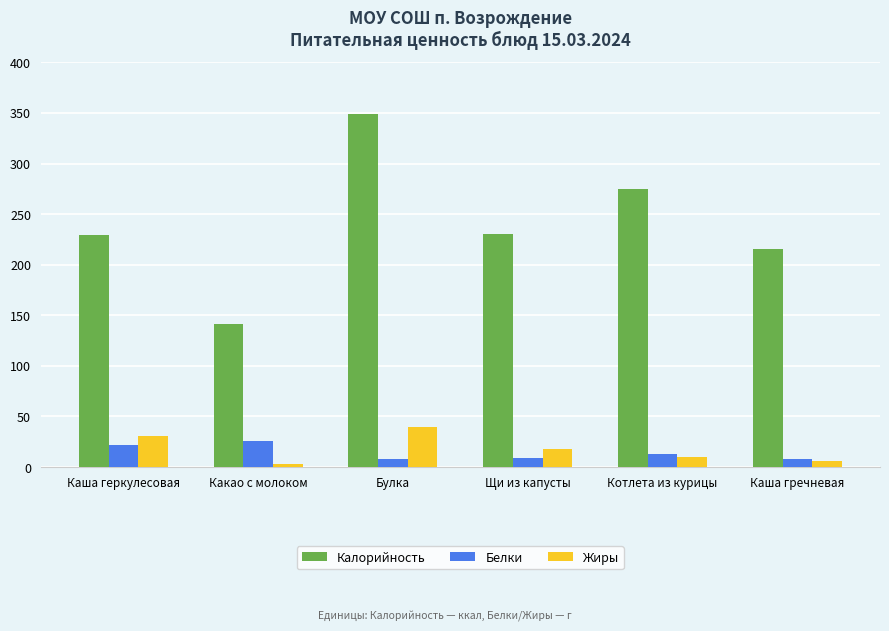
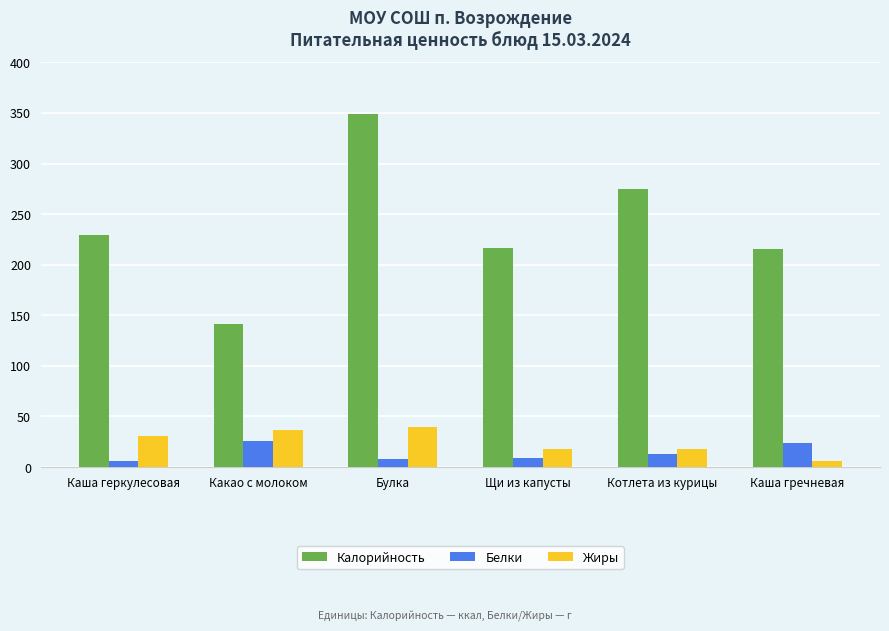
  {
    "Калорийность": {
      "Каша геркулесовая": 229,
      "Какао с молоком": 141,
      "Булка": 349,
-     "Щи из капусты": 231,
+     "Щи из капусты": 217,
      "Котлета из курицы": 275,
      "Каша гречневая": 215
    },
    "Белки": {
-     "Каша геркулесовая": 22,
+     "Каша геркулесовая": 6,
      "Какао с молоком": 26,
      "Булка": 8,
      "Щи из капусты": 9,
      "Котлета из курицы": 13,
-     "Каша гречневая": 8
+     "Каша гречневая": 24
    },
    "Жиры": {
      "Каша геркулесовая": 30,
-     "Какао с молоком": 3,
+     "Какао с молоком": 36,
      "Булка": 40,
      "Щи из капусты": 17,
-     "Котлета из курицы": 10,
+     "Котлета из курицы": 18,
      "Каша гречневая": 6
    }
  }
